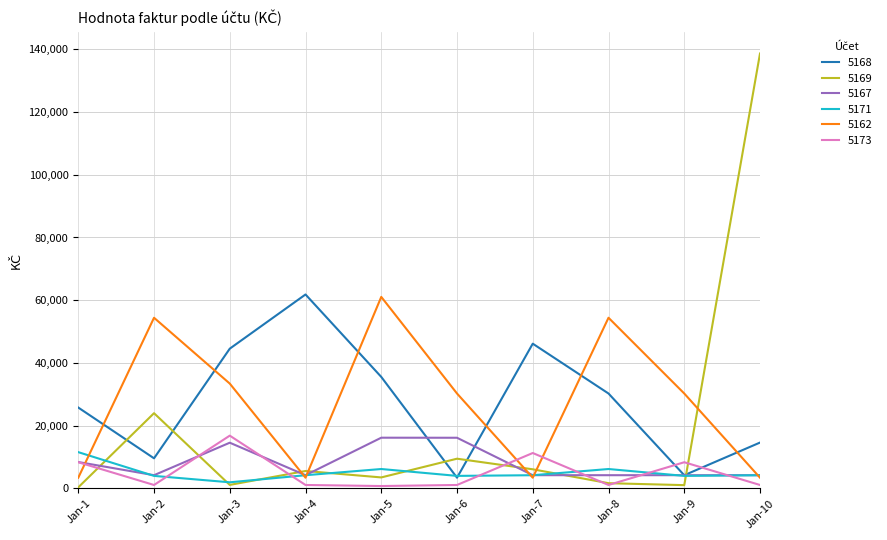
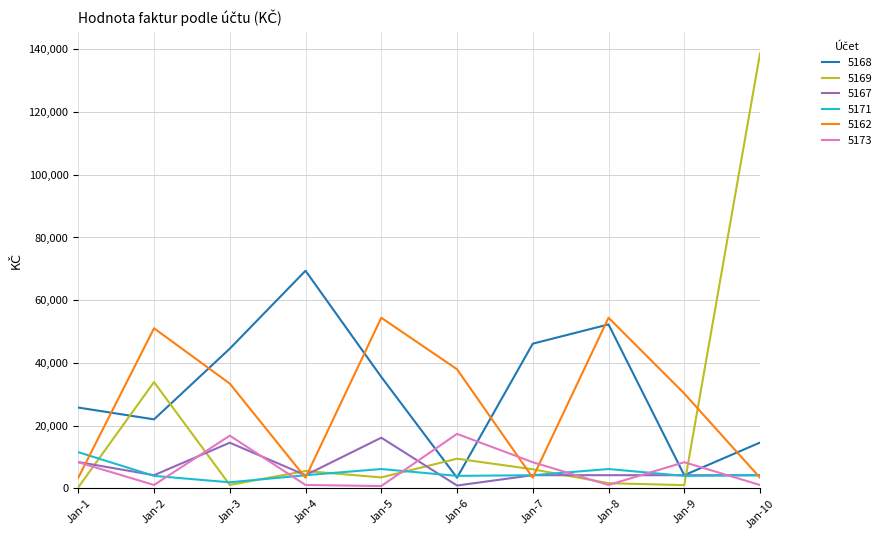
  {
    "5168": {
      "Jan-1": "26,000",
-     "Jan-2": "10,000",
+     "Jan-2": "22,000",
      "Jan-3": "45,000",
-     "Jan-4": "62,000",
+     "Jan-4": "69,000",
      "Jan-5": "36,000",
      "Jan-7": "46,000",
-     "Jan-8": "30,000",
+     "Jan-8": "52,000",
      "Jan-10": "15,000"
    },
    "5169": {
      "Jan-1": "0",
-     "Jan-2": "24,000",
+     "Jan-2": "34,000",
      "Jan-3": "1,000",
      "Jan-4": "6,000",
      "Jan-5": "3,000",
      "Jan-6": "9,000",
      "Jan-7": "6,000",
      "Jan-9": "1,000",
      "Jan-10": "139,000"
    },
    "5167": {
      "Jan-3": "15,000",
      "Jan-5": "16,000",
-     "Jan-6": "16,000",
+     "Jan-6": "1,000",
      "Jan-8": "4,000"
    },
    "5171": {
      "Jan-1": "12,000",
      "Jan-3": "2,000",
      "Jan-5": "6,000",
      "Jan-8": "6,000"
    },
    "5162": {
      "Jan-1": "3,000",
-     "Jan-2": "54,000",
+     "Jan-2": "51,000",
      "Jan-3": "33,000",
-     "Jan-5": "61,000",
-     "Jan-6": "30,000",
+     "Jan-5": "54,000",
+     "Jan-6": "38,000",
      "Jan-8": "54,000",
      "Jan-9": "30,000"
    },
    "5173": {
      "Jan-2": "1,000",
      "Jan-3": "17,000",
      "Jan-4": "1,000",
      "Jan-5": "1,000",
-     "Jan-6": "1,000",
-     "Jan-7": "11,000",
+     "Jan-6": "17,000",
+     "Jan-7": "8,000",
      "Jan-9": "8,000",
      "Jan-10": "1,000"
    }
  }
